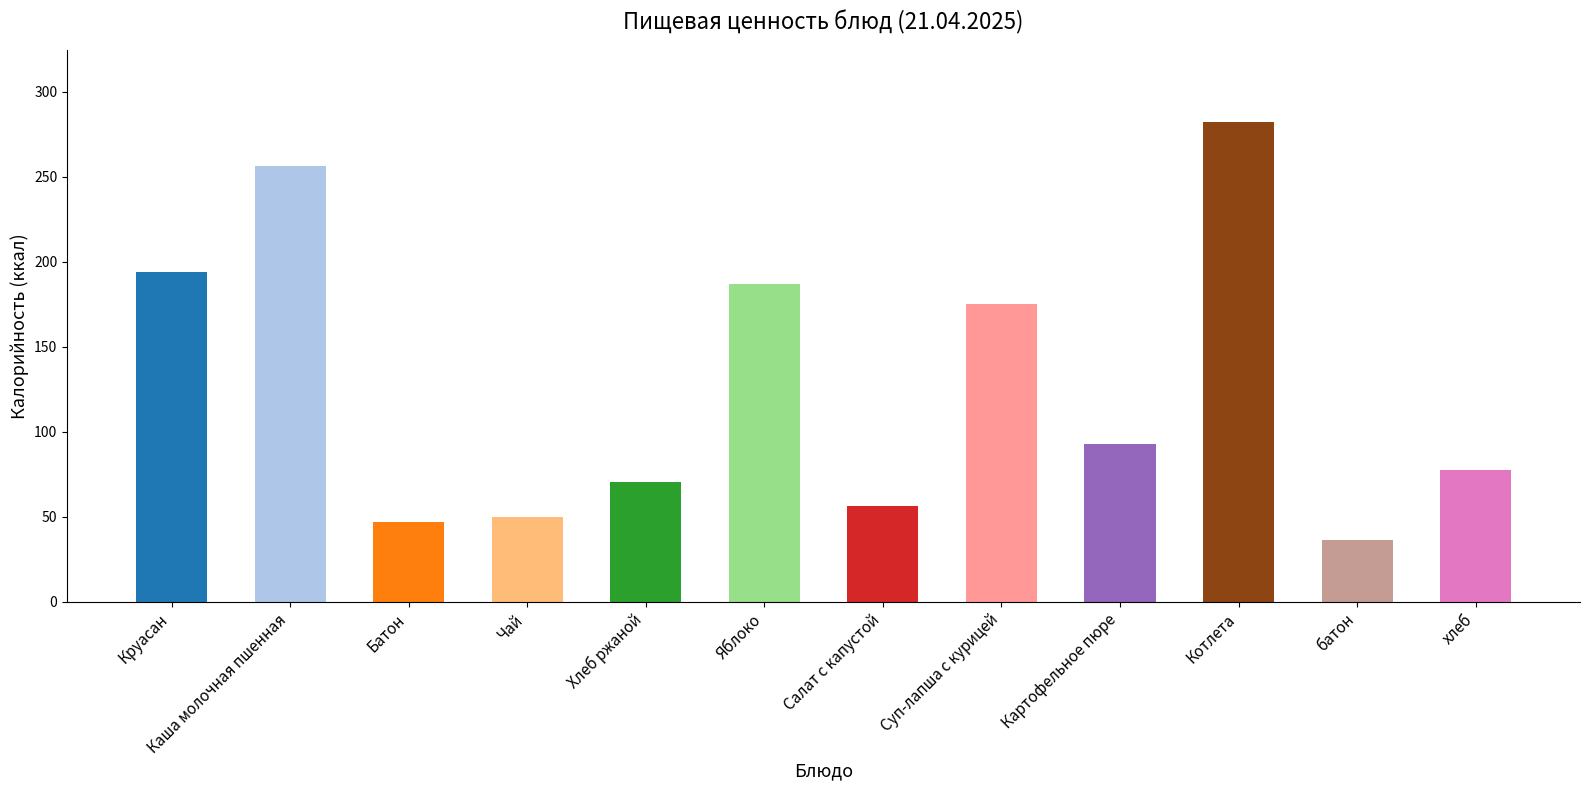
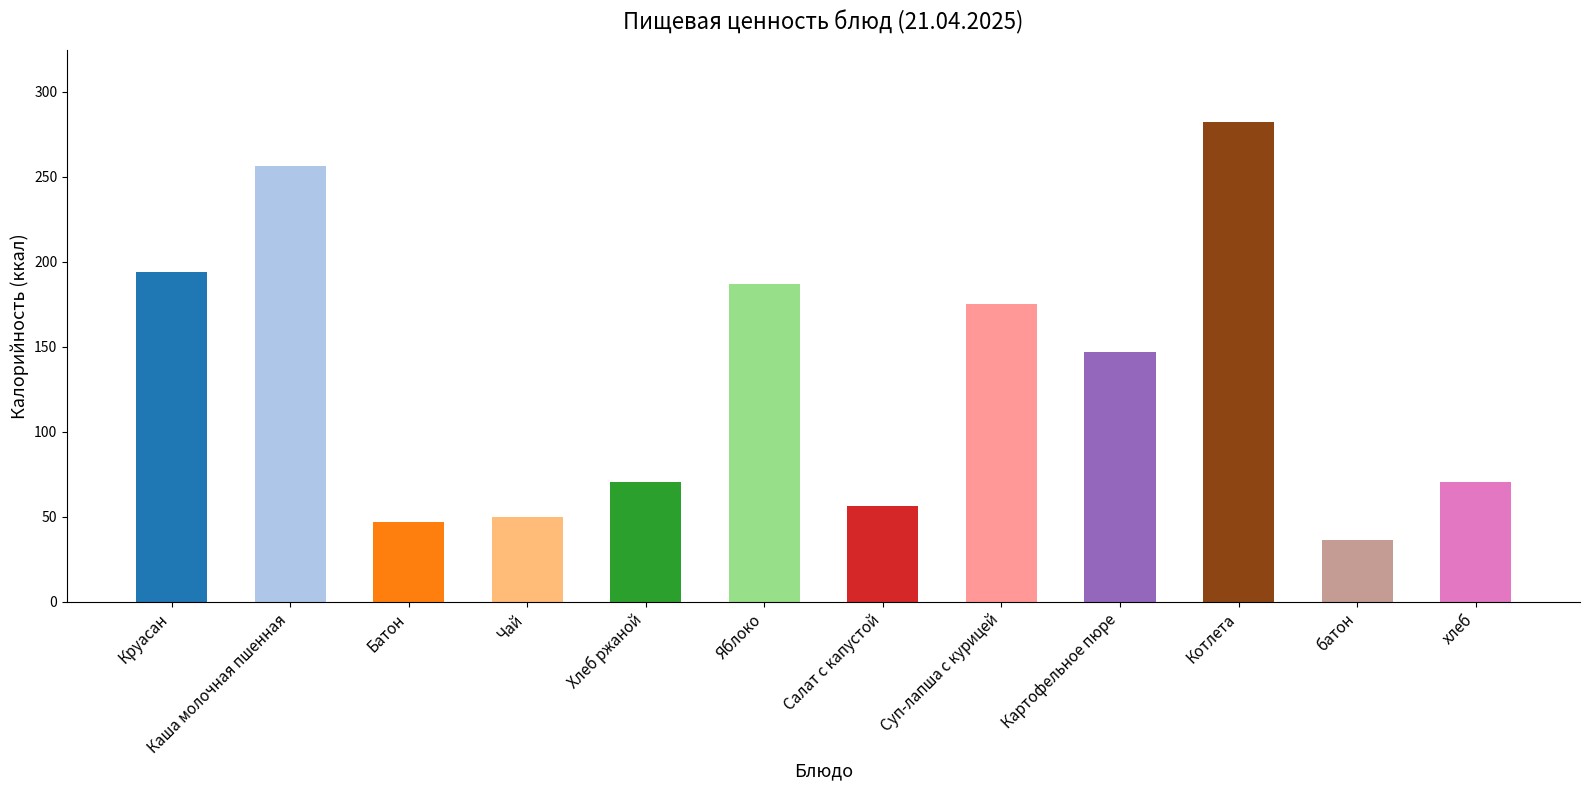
  {
    "Круасан": 194,
    "Каша молочная пшенная": 256,
    "Батон": 47,
    "Чай": 50,
    "Хлеб ржаной": 71,
    "Яблоко": 187,
    "Салат с капустой": 56,
    "Суп-лапша с курицей": 175,
-   "Картофельное пюре": 93,
+   "Картофельное пюре": 147,
    "Котлета": 282,
    "батон": 36,
-   "хлеб": 78
+   "хлеб": 71
  }
